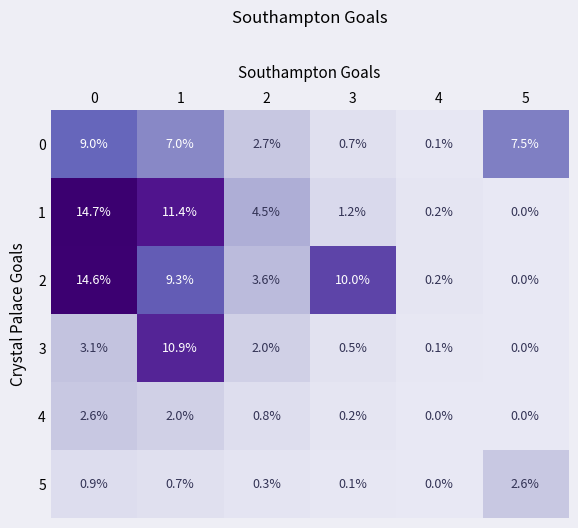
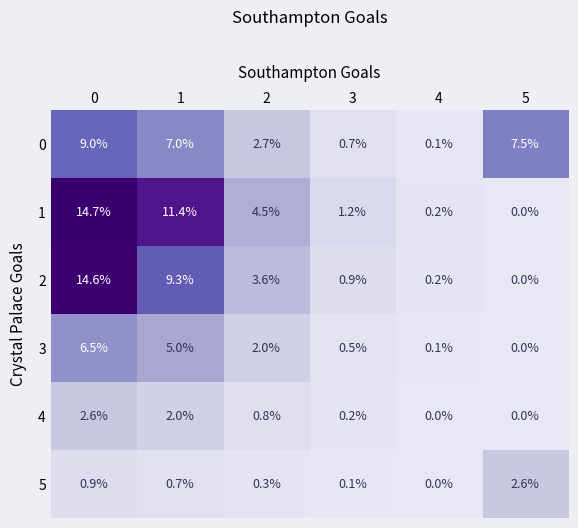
  {
    "0": {
      "0": "9.0%",
      "1": "7.0%",
      "2": "2.7%",
      "3": "0.7%",
      "4": "0.1%",
      "5": "7.5%"
    },
    "1": {
      "0": "14.7%",
      "1": "11.4%",
      "2": "4.5%",
      "3": "1.2%",
      "4": "0.2%",
      "5": "0.0%"
    },
    "2": {
      "0": "14.6%",
      "1": "9.3%",
      "2": "3.6%",
-     "3": "10.0%",
+     "3": "0.9%",
      "4": "0.2%",
      "5": "0.0%"
    },
    "3": {
-     "0": "3.1%",
-     "1": "10.9%",
+     "0": "6.5%",
+     "1": "5.0%",
      "2": "2.0%",
      "3": "0.5%",
      "4": "0.1%",
      "5": "0.0%"
    },
    "4": {
      "0": "2.6%",
      "1": "2.0%",
      "2": "0.8%",
      "3": "0.2%",
      "4": "0.0%",
      "5": "0.0%"
    },
    "5": {
      "0": "0.9%",
      "1": "0.7%",
      "2": "0.3%",
      "3": "0.1%",
      "4": "0.0%",
      "5": "2.6%"
    }
  }
